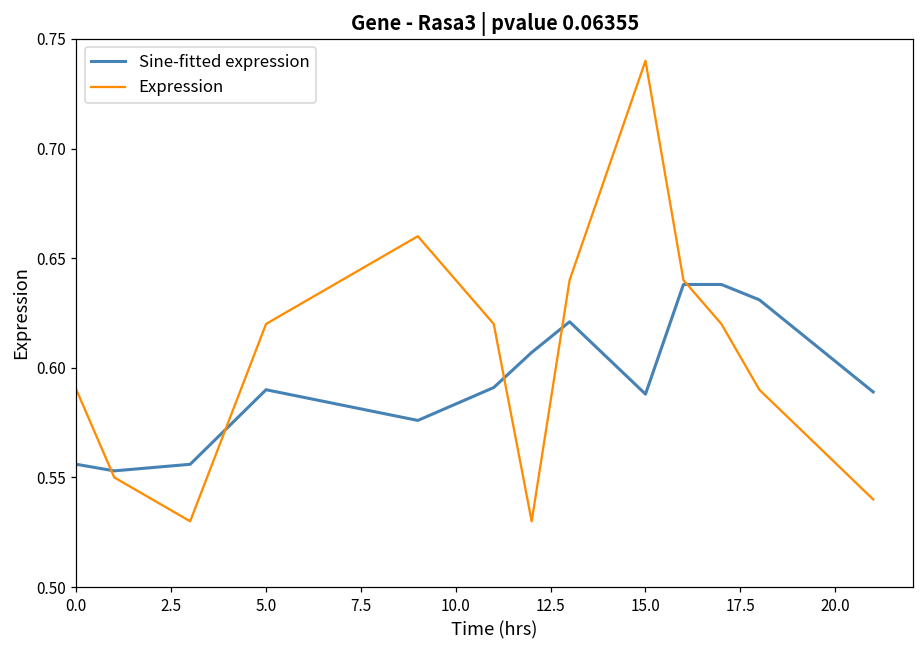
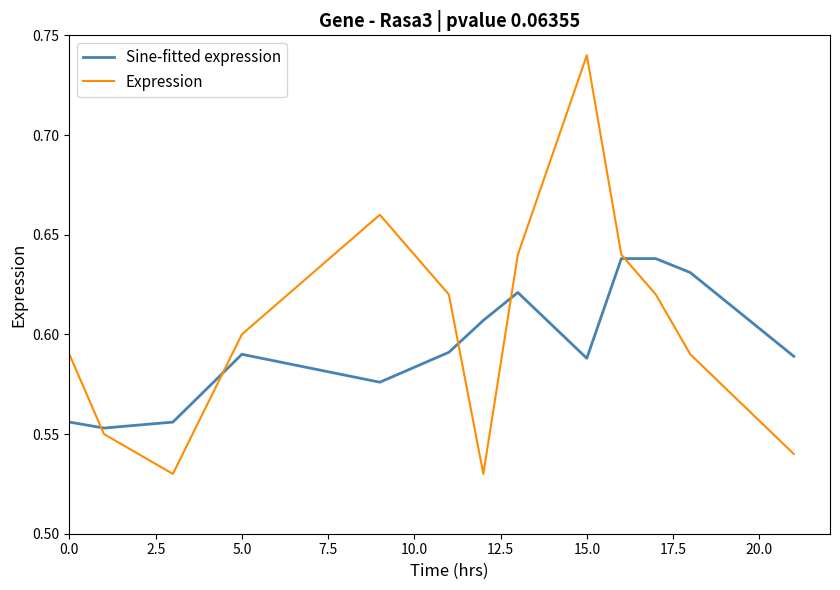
  {
    "Sine-fitted expression": {
      "0.0": 0.556,
      "5.0": 0.59,
      "15.0": 0.588
    },
    "Expression": {
      "0.0": 0.59,
-     "5.0": 0.62,
+     "5.0": 0.60,
      "15.0": 0.74
    }
  }
